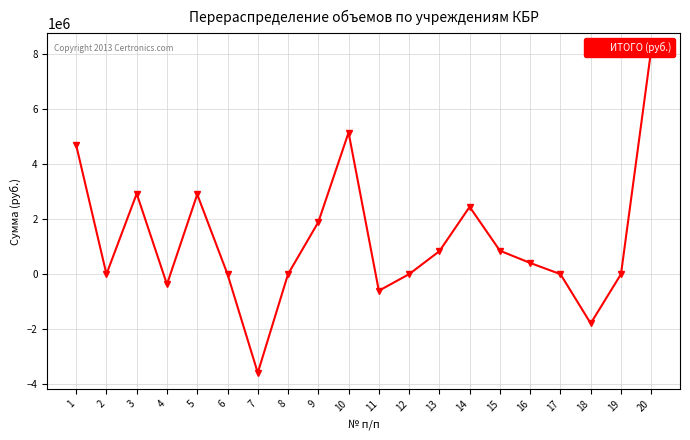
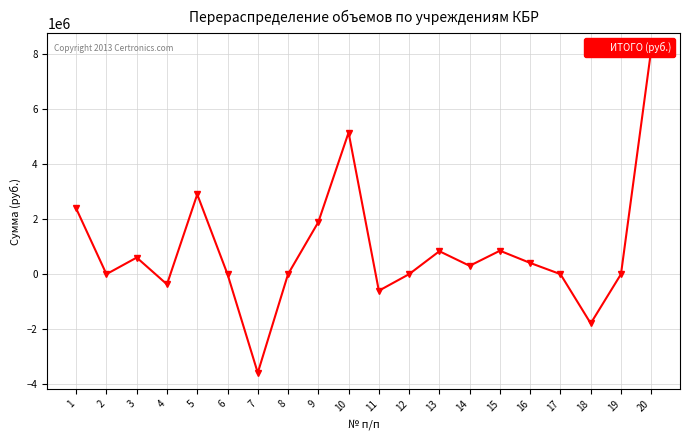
  {
-   "1": 4700000,
+   "1": 2400000,
    "2": 0,
-   "3": 2900000,
+   "3": 600000,
    "4": -400000,
    "5": 2900000,
    "6": 0,
    "7": -3600000,
    "8": 0,
    "9": 1900000,
    "10": 5100000,
    "11": -600000,
    "12": 0,
    "13": 800000,
-   "14": 2400000,
+   "14": 300000,
    "15": 900000,
    "16": 400000,
    "17": 0,
    "18": -1800000,
    "19": 0
  }
